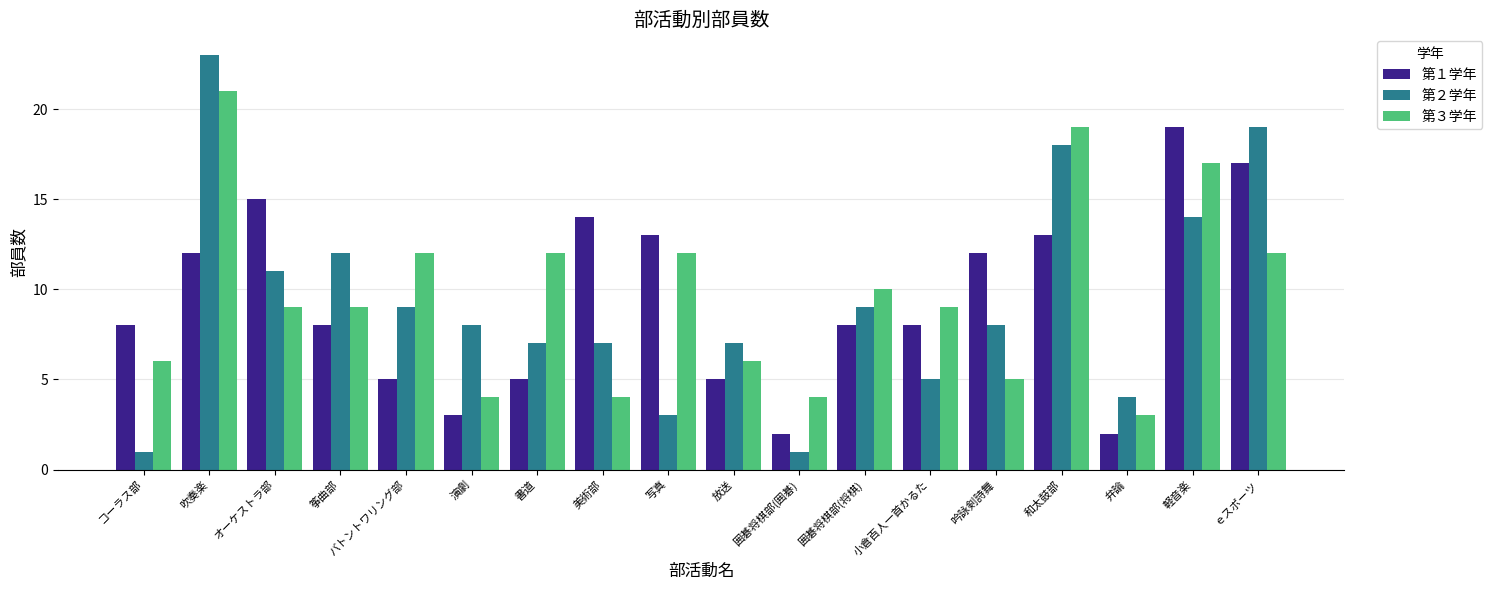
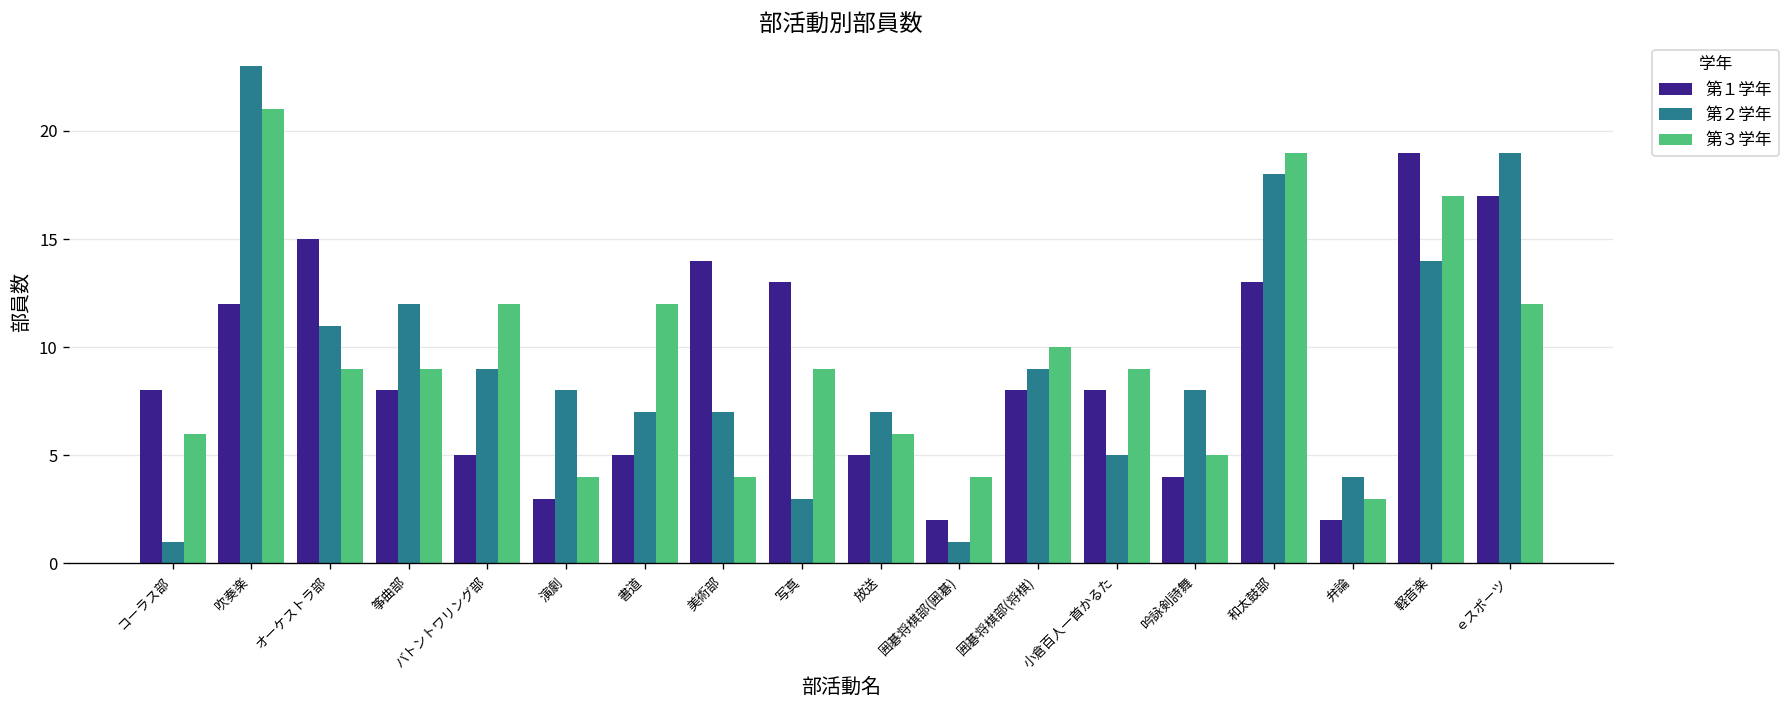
  {
    "第１学年": {
      "コーラス部": 8,
      "吹奏楽": 12,
      "オーケストラ部": 15,
      "筝曲部": 8,
      "バトントワリング部": 5,
      "演劇": 3,
      "書道": 5,
      "美術部": 14,
      "写真": 13,
      "放送": 5,
      "囲碁将棋部(囲碁)": 2,
      "囲碁将棋部(将棋)": 8,
      "小倉百人一首かるた": 8,
-     "吟詠剣詩舞": 12,
+     "吟詠剣詩舞": 4,
      "和太鼓部": 13,
      "弁論": 2,
      "軽音楽": 19,
      "ｅスポーツ": 17
    },
    "第２学年": {
      "コーラス部": 1,
      "吹奏楽": 23,
      "オーケストラ部": 11,
      "筝曲部": 12,
      "バトントワリング部": 9,
      "演劇": 8,
      "書道": 7,
      "美術部": 7,
      "写真": 3,
      "放送": 7,
      "囲碁将棋部(囲碁)": 1,
      "囲碁将棋部(将棋)": 9,
      "小倉百人一首かるた": 5,
      "吟詠剣詩舞": 8,
      "和太鼓部": 18,
      "弁論": 4,
      "軽音楽": 14,
      "ｅスポーツ": 19
    },
    "第３学年": {
      "コーラス部": 6,
      "吹奏楽": 21,
      "オーケストラ部": 9,
      "筝曲部": 9,
      "バトントワリング部": 12,
      "演劇": 4,
      "書道": 12,
      "美術部": 4,
-     "写真": 12,
+     "写真": 9,
      "放送": 6,
      "囲碁将棋部(囲碁)": 4,
      "囲碁将棋部(将棋)": 10,
      "小倉百人一首かるた": 9,
      "吟詠剣詩舞": 5,
      "和太鼓部": 19,
      "弁論": 3,
      "軽音楽": 17,
      "ｅスポーツ": 12
    }
  }
